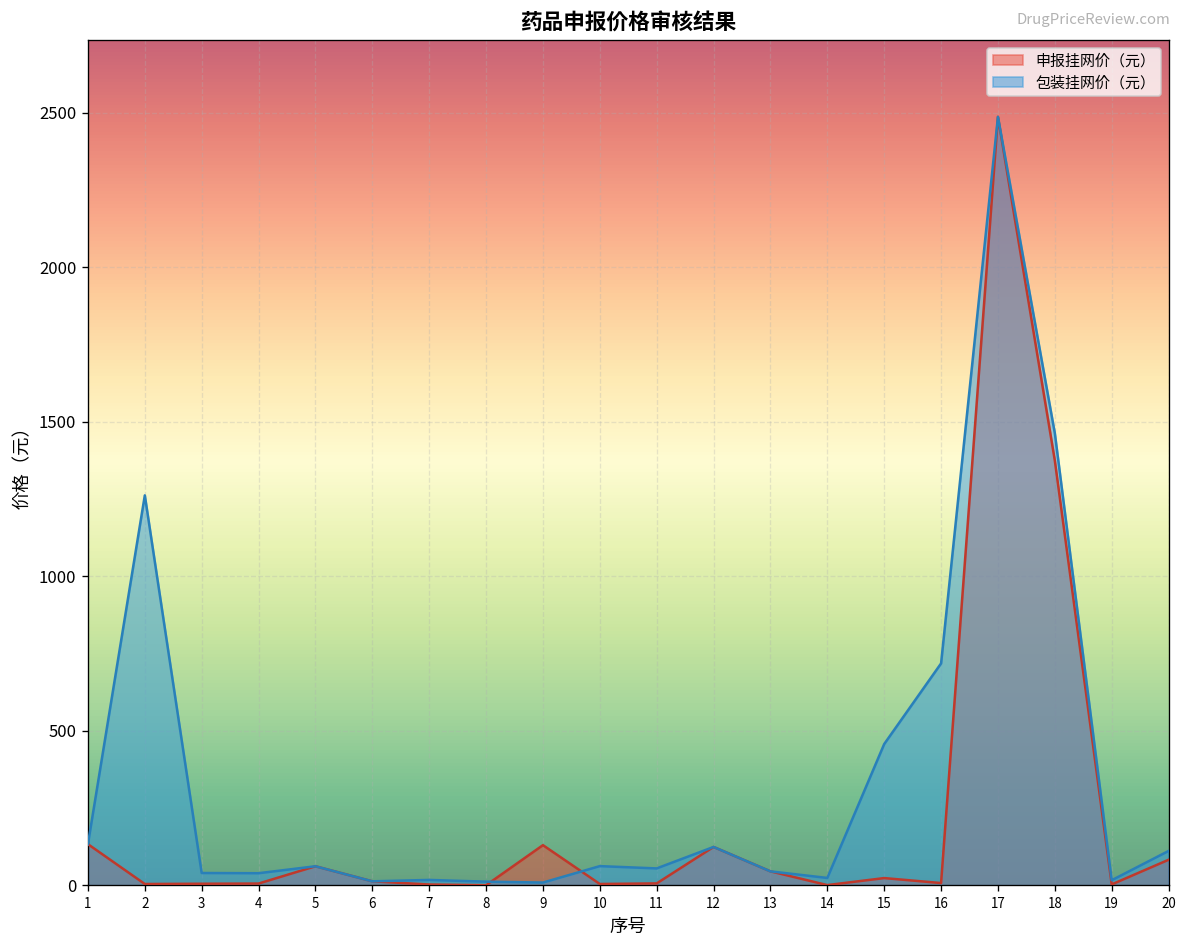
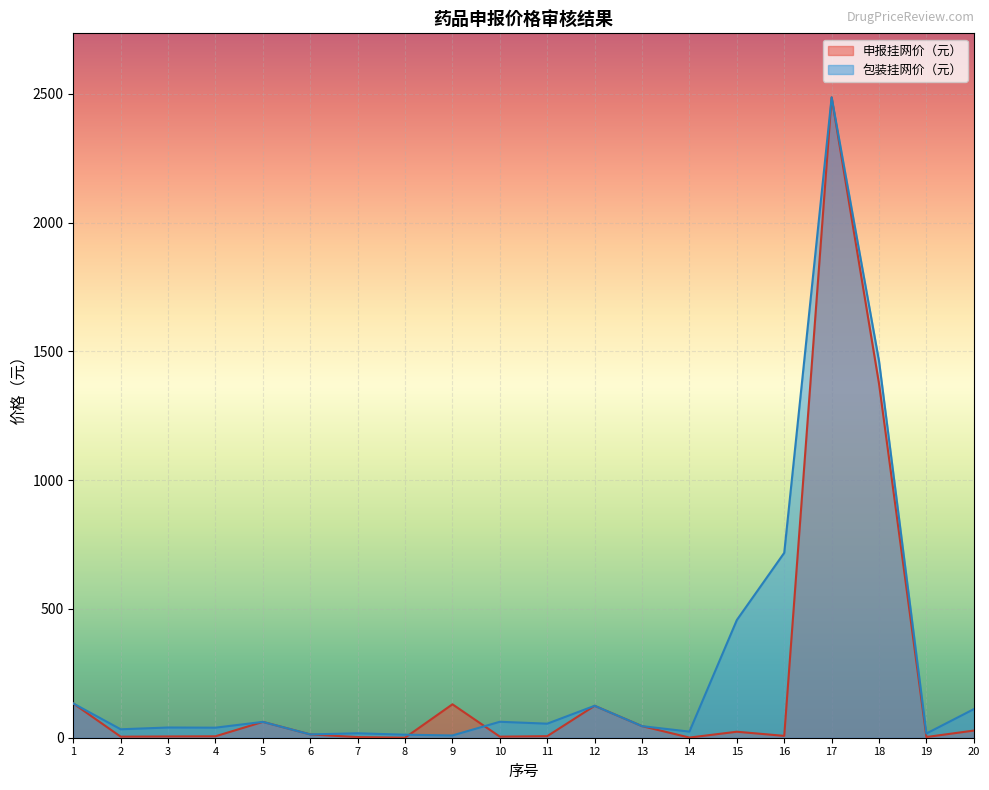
  {
    "申报挂网价（元）": {
      "2": 0,
      "3": 0,
      "4": 10,
      "7": 0,
      "8": 0,
      "9": 130,
      "10": 0,
      "11": 10,
      "14": 0,
      "15": 20,
      "16": 10,
      "18": 1370,
      "19": 0,
-     "20": 80
+     "20": 30
    },
    "包装挂网价（元）": {
-     "2": 1260,
+     "2": 30,
      "3": 40,
      "4": 40,
      "7": 20,
      "8": 10,
      "9": 10,
      "10": 60,
      "11": 50,
      "14": 20,
      "15": 460,
      "16": 720,
      "18": 1460,
      "19": 20,
      "20": 110
    }
  }
